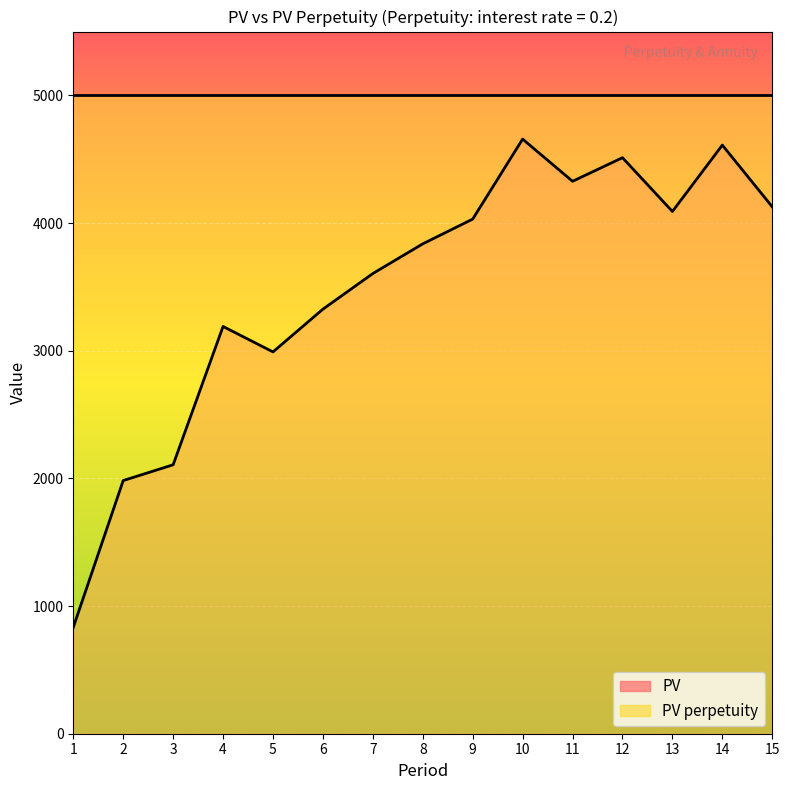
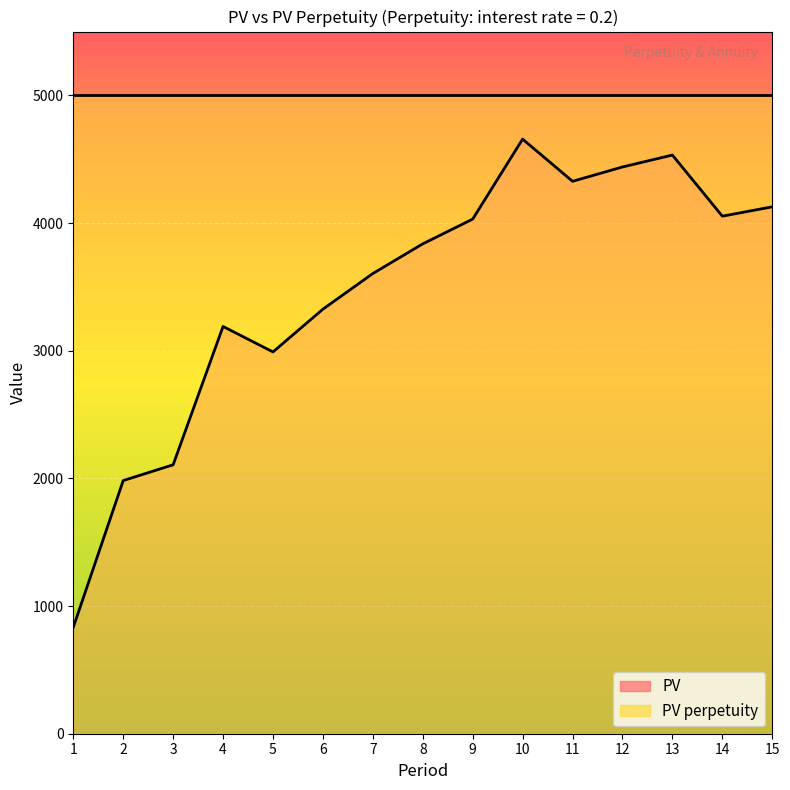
  {
    "PV": {
      "1": 830,
      "2": 1980,
      "3": 2110,
      "4": 3190,
      "5": 2990,
      "6": 3330,
      "7": 3600,
      "8": 3840,
      "9": 4030,
      "10": 4660,
      "11": 4330,
-     "12": 4510,
-     "13": 4090,
-     "14": 4610,
+     "12": 4440,
+     "13": 4530,
+     "14": 4050,
      "15": 4130
    },
    "PV perpetuity": {
      "1": 5000,
      "2": 5000,
      "3": 5000,
      "4": 5000,
      "5": 5000,
      "6": 5000,
      "7": 5000,
      "8": 5000,
      "9": 5000,
      "10": 5000,
      "11": 5000,
      "12": 5000,
      "13": 5000,
      "14": 5000,
      "15": 5000
    }
  }
